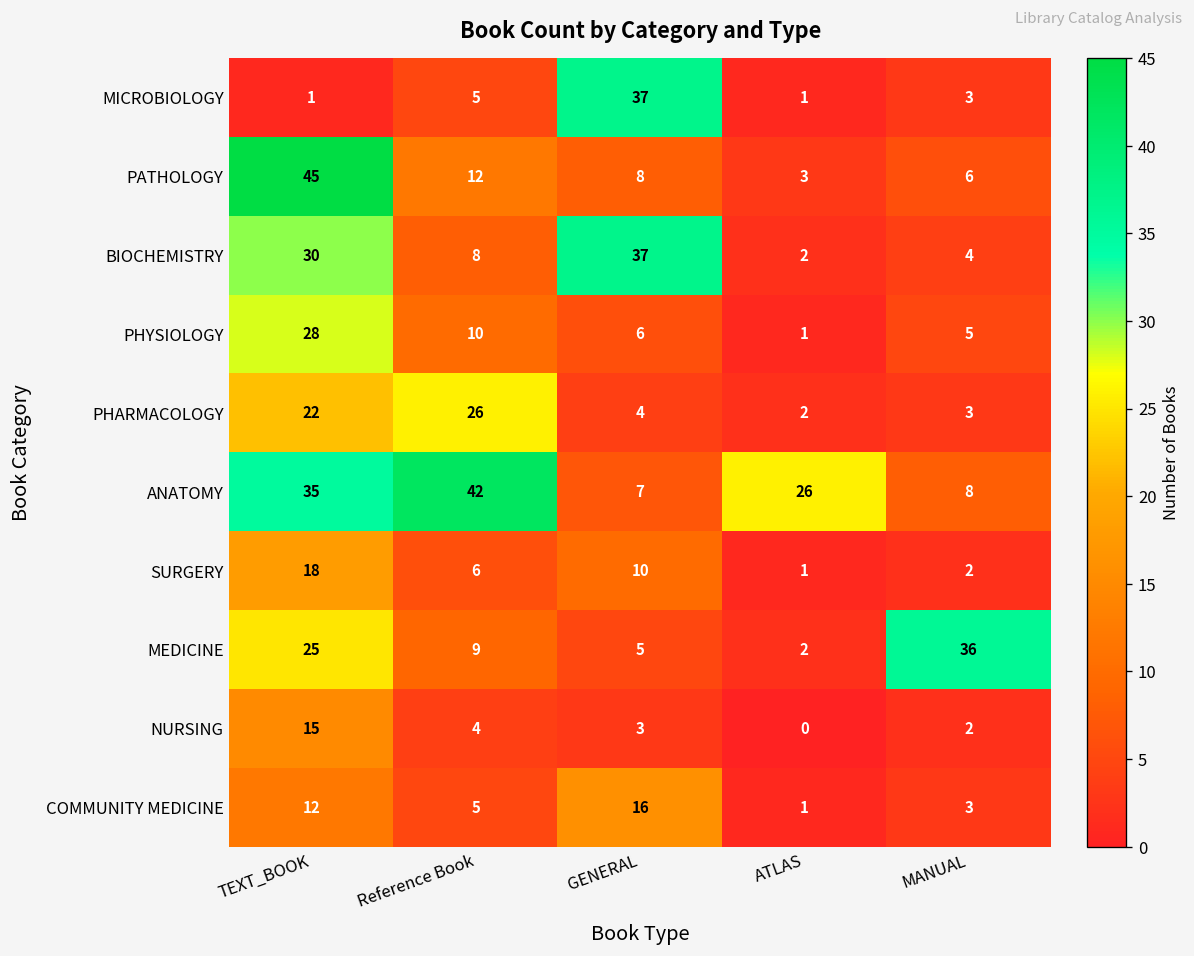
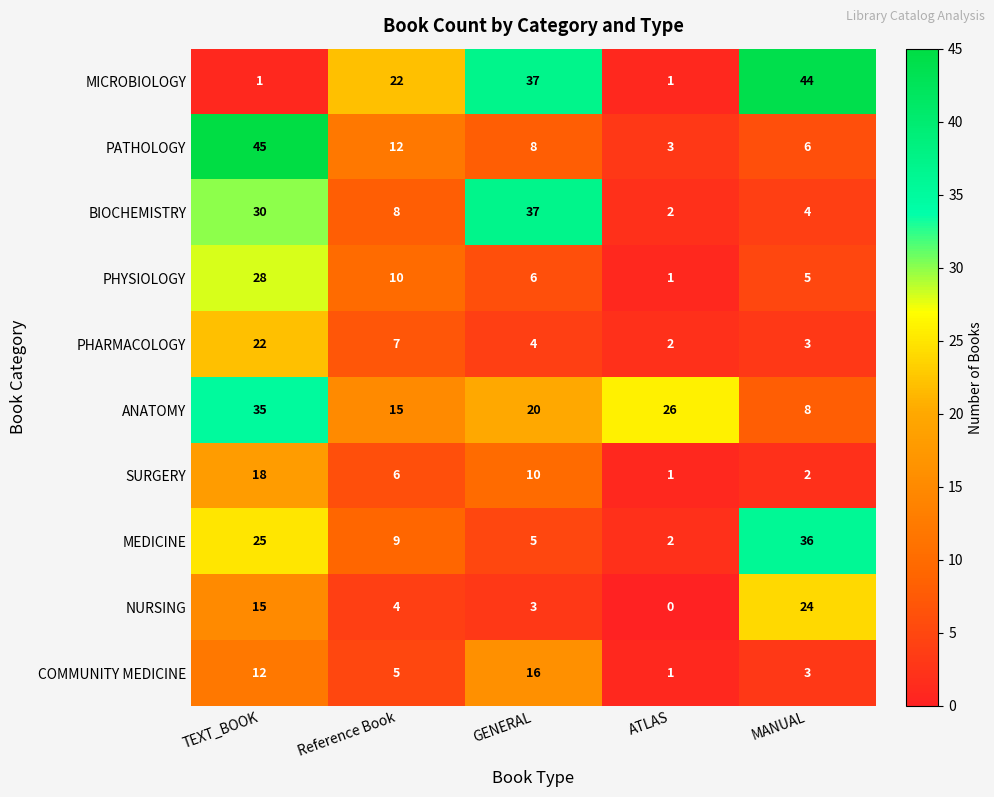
  {
    "MICROBIOLOGY": {
      "TEXT_BOOK": 1,
-     "Reference Book": 5,
+     "Reference Book": 22,
      "GENERAL": 37,
      "ATLAS": 1,
-     "MANUAL": 3
+     "MANUAL": 44
    },
    "PATHOLOGY": {
      "TEXT_BOOK": 45,
      "Reference Book": 12,
      "GENERAL": 8,
      "ATLAS": 3,
      "MANUAL": 6
    },
    "BIOCHEMISTRY": {
      "TEXT_BOOK": 30,
      "Reference Book": 8,
      "GENERAL": 37,
      "ATLAS": 2,
      "MANUAL": 4
    },
    "PHYSIOLOGY": {
      "TEXT_BOOK": 28,
      "Reference Book": 10,
      "GENERAL": 6,
      "ATLAS": 1,
      "MANUAL": 5
    },
    "PHARMACOLOGY": {
      "TEXT_BOOK": 22,
-     "Reference Book": 26,
+     "Reference Book": 7,
      "GENERAL": 4,
      "ATLAS": 2,
      "MANUAL": 3
    },
    "ANATOMY": {
      "TEXT_BOOK": 35,
-     "Reference Book": 42,
-     "GENERAL": 7,
+     "Reference Book": 15,
+     "GENERAL": 20,
      "ATLAS": 26,
      "MANUAL": 8
    },
    "SURGERY": {
      "TEXT_BOOK": 18,
      "Reference Book": 6,
      "GENERAL": 10,
      "ATLAS": 1,
      "MANUAL": 2
    },
    "MEDICINE": {
      "TEXT_BOOK": 25,
      "Reference Book": 9,
      "GENERAL": 5,
      "ATLAS": 2,
      "MANUAL": 36
    },
    "NURSING": {
      "TEXT_BOOK": 15,
      "Reference Book": 4,
      "GENERAL": 3,
      "ATLAS": 0,
-     "MANUAL": 2
+     "MANUAL": 24
    },
    "COMMUNITY MEDICINE": {
      "TEXT_BOOK": 12,
      "Reference Book": 5,
      "GENERAL": 16,
      "ATLAS": 1,
      "MANUAL": 3
    }
  }
